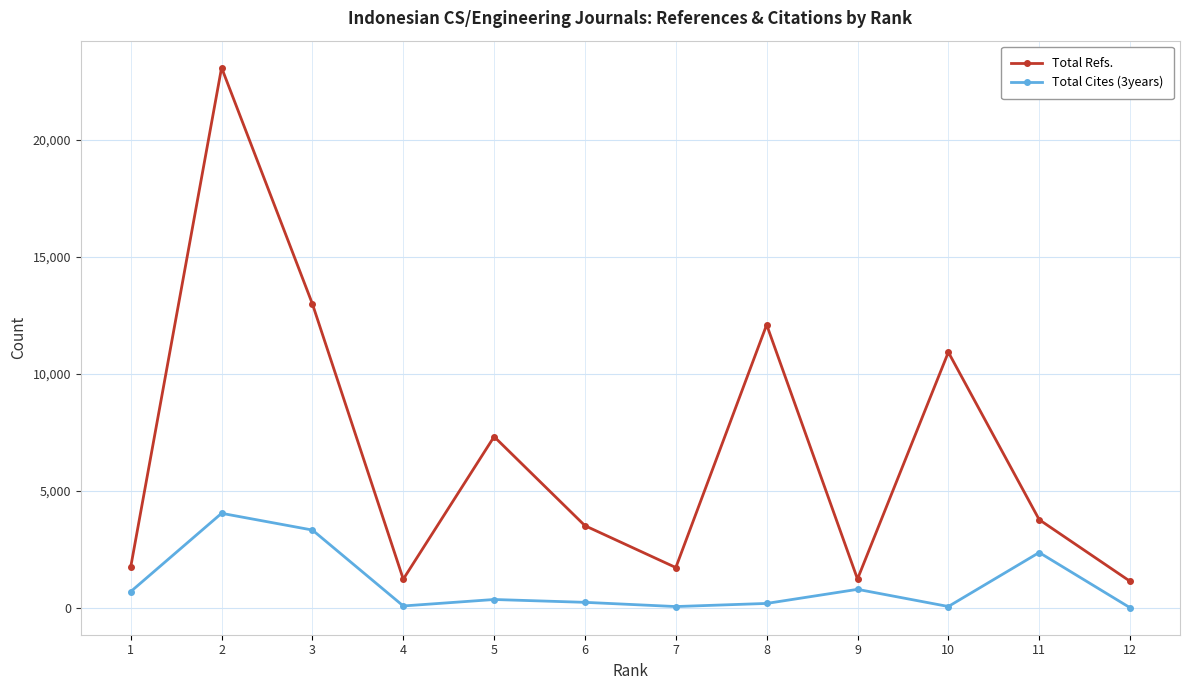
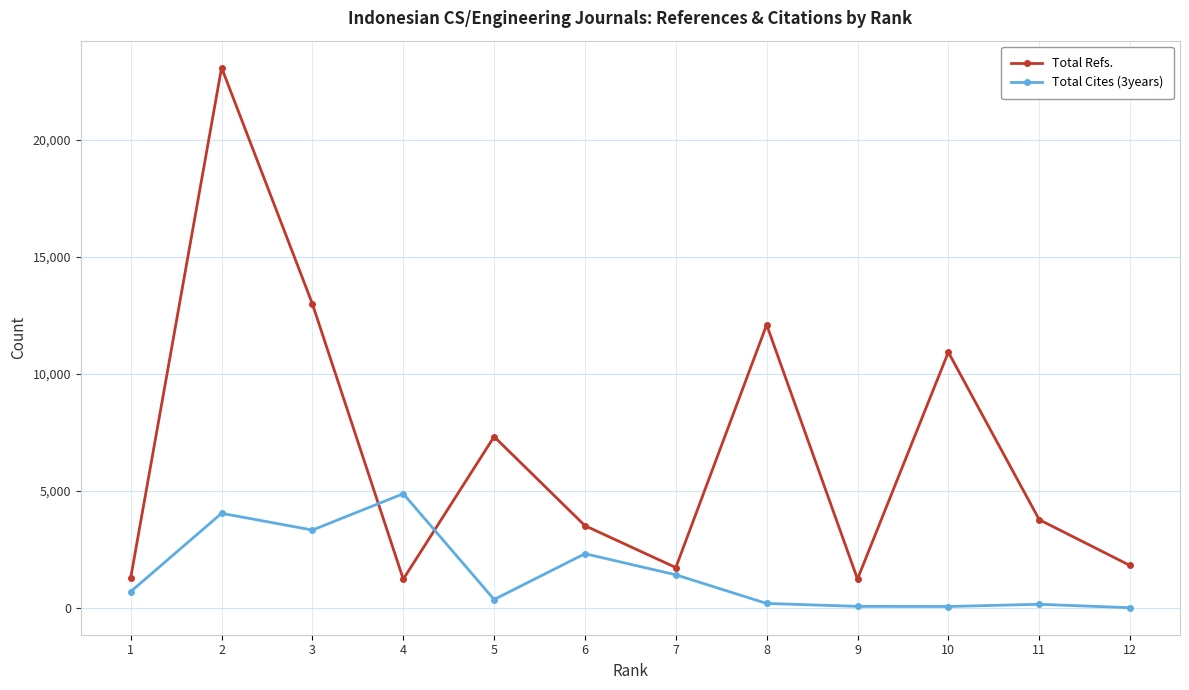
  {
    "Total Refs.": {
-     "1": "1,700",
+     "1": "1,300",
      "2": "23,100",
      "3": "13,000",
      "4": "1,200",
      "5": "7,300",
      "6": "3,500",
      "7": "1,700",
      "8": "12,100",
      "9": "1,200",
      "10": "10,900",
      "11": "3,800",
-     "12": "1,100"
+     "12": "1,800"
    },
    "Total Cites (3years)": {
      "1": "700",
      "2": "4,000",
      "3": "3,300",
-     "4": "100",
+     "4": "4,900",
      "5": "400",
-     "6": "200",
-     "7": "100",
+     "6": "2,300",
+     "7": "1,400",
      "8": "200",
-     "9": "800",
+     "9": "100",
      "10": "100",
-     "11": "2,400",
+     "11": "100",
      "12": "0"
    }
  }
